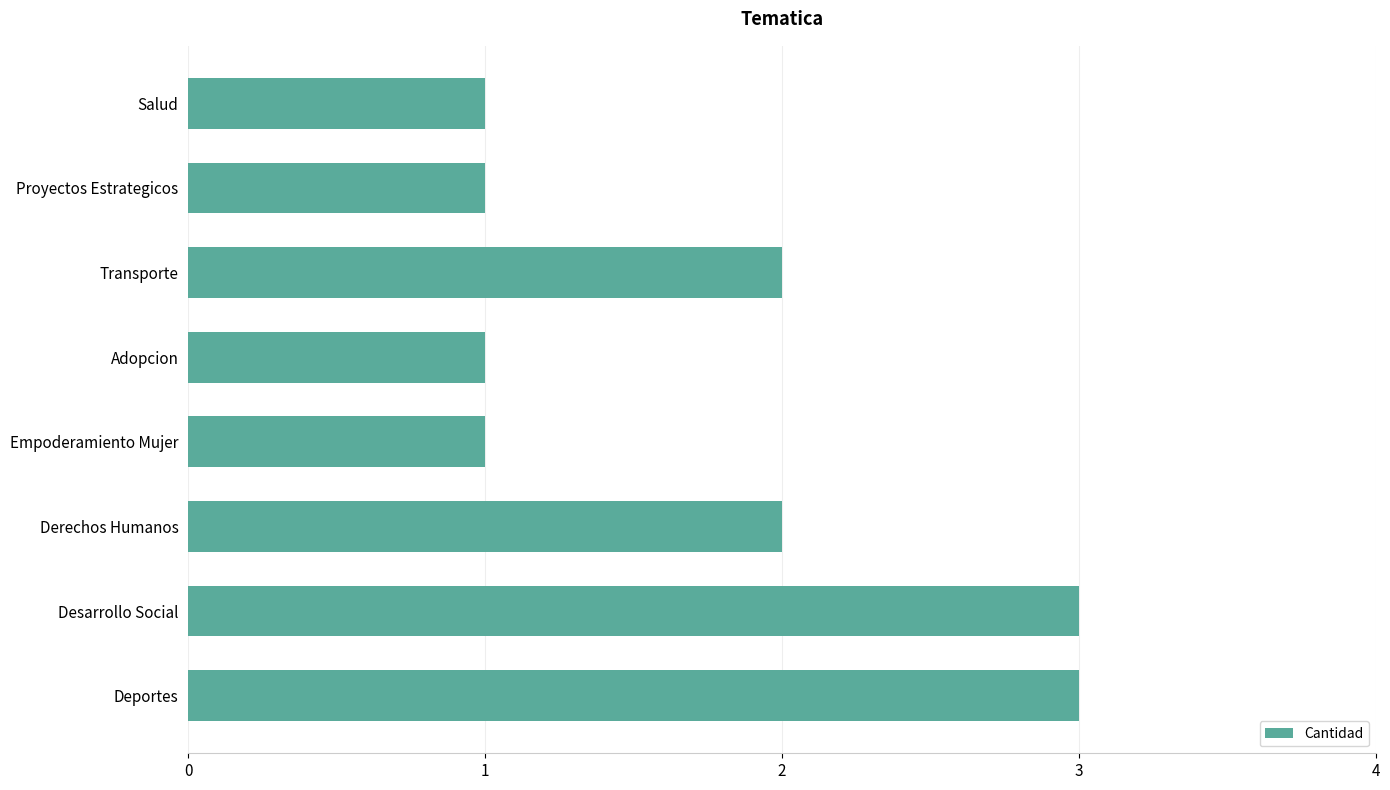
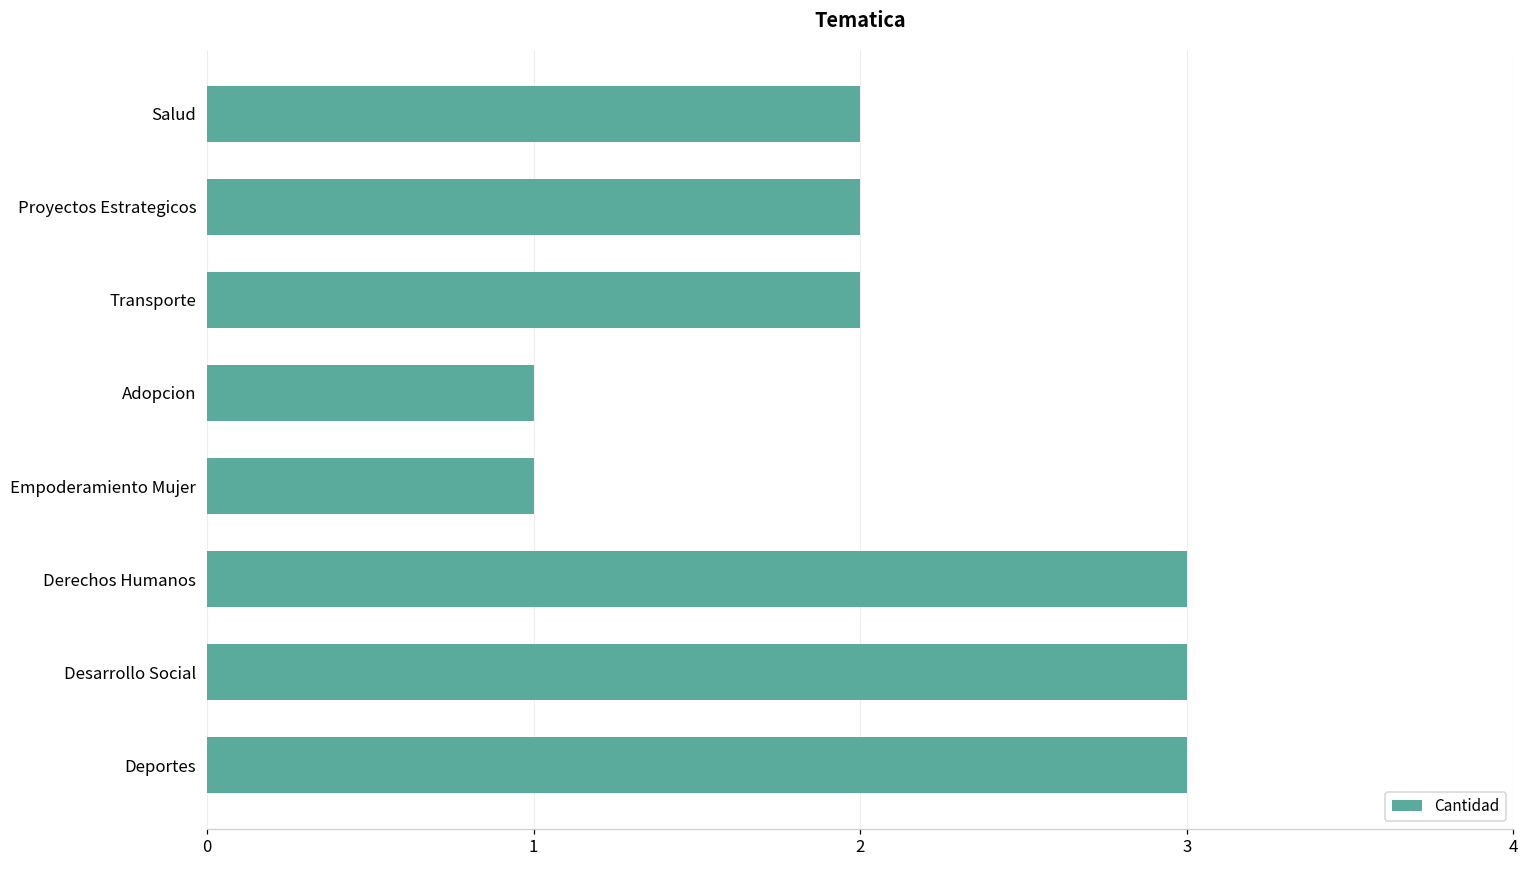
  {
-   "Salud": 1,
-   "Proyectos Estrategicos": 1,
+   "Salud": 2,
+   "Proyectos Estrategicos": 2,
    "Transporte": 2,
    "Adopcion": 1,
    "Empoderamiento Mujer": 1,
-   "Derechos Humanos": 2,
+   "Derechos Humanos": 3,
    "Desarrollo Social": 3,
    "Deportes": 3
  }
